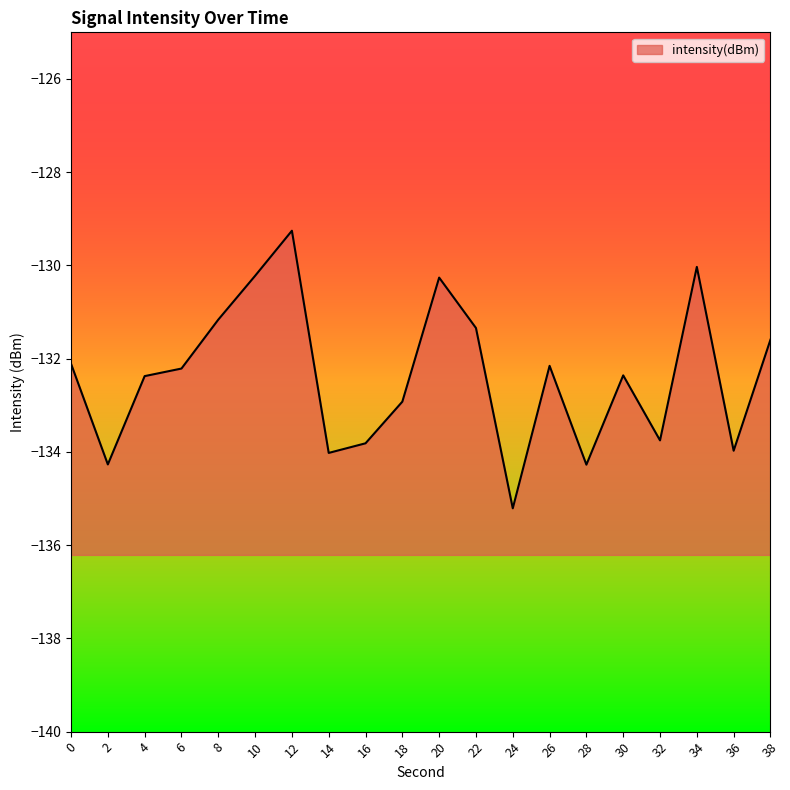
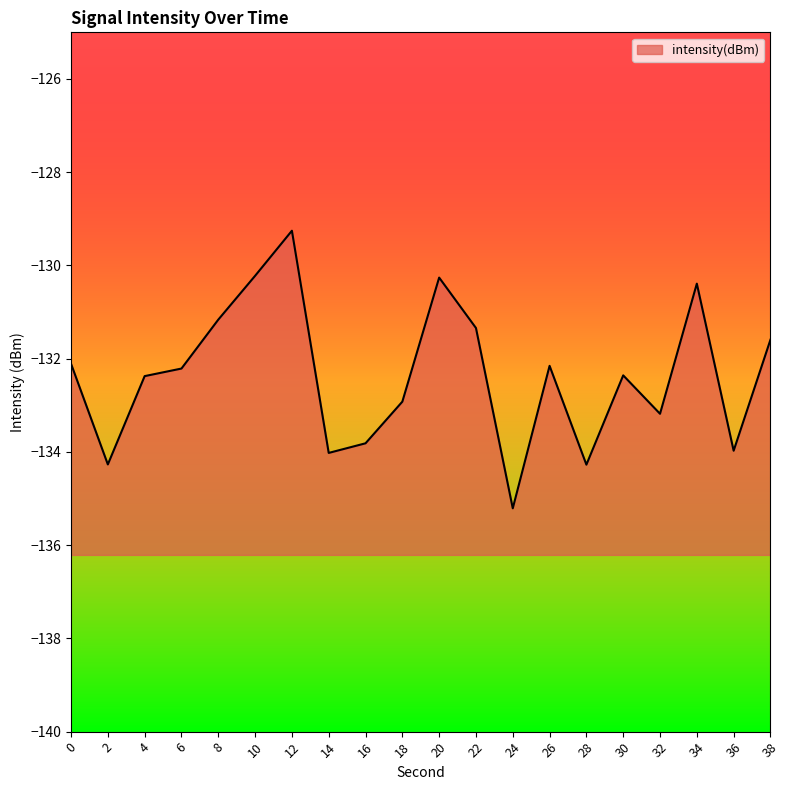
  {
    "0": -132.1,
    "2": -134.3,
    "4": -132.4,
    "6": -132.2,
    "8": -131.2,
    "10": -130.2,
    "12": -129.3,
    "14": -134.0,
    "16": -133.8,
    "18": -132.9,
    "20": -130.3,
    "22": -131.3,
    "24": -135.2,
    "26": -132.2,
    "28": -134.3,
    "30": -132.4,
-   "32": -133.8,
-   "34": -130.0,
+   "32": -133.2,
+   "34": -130.4,
    "36": -134.0,
    "38": -131.6
  }
